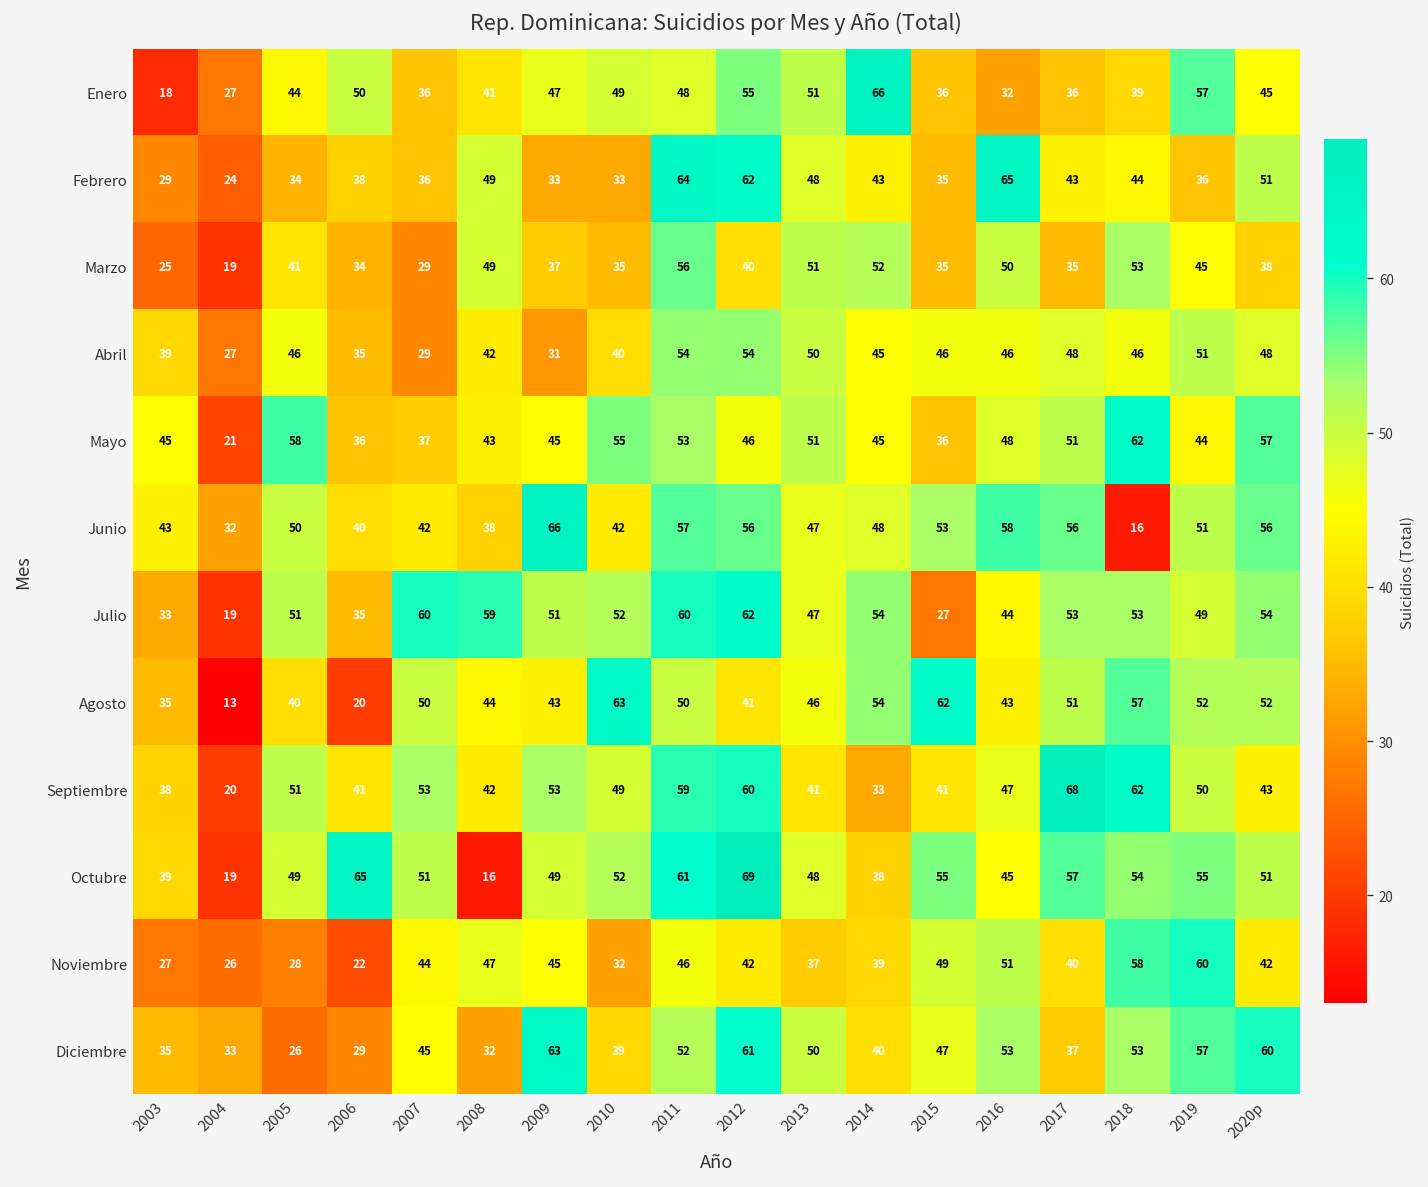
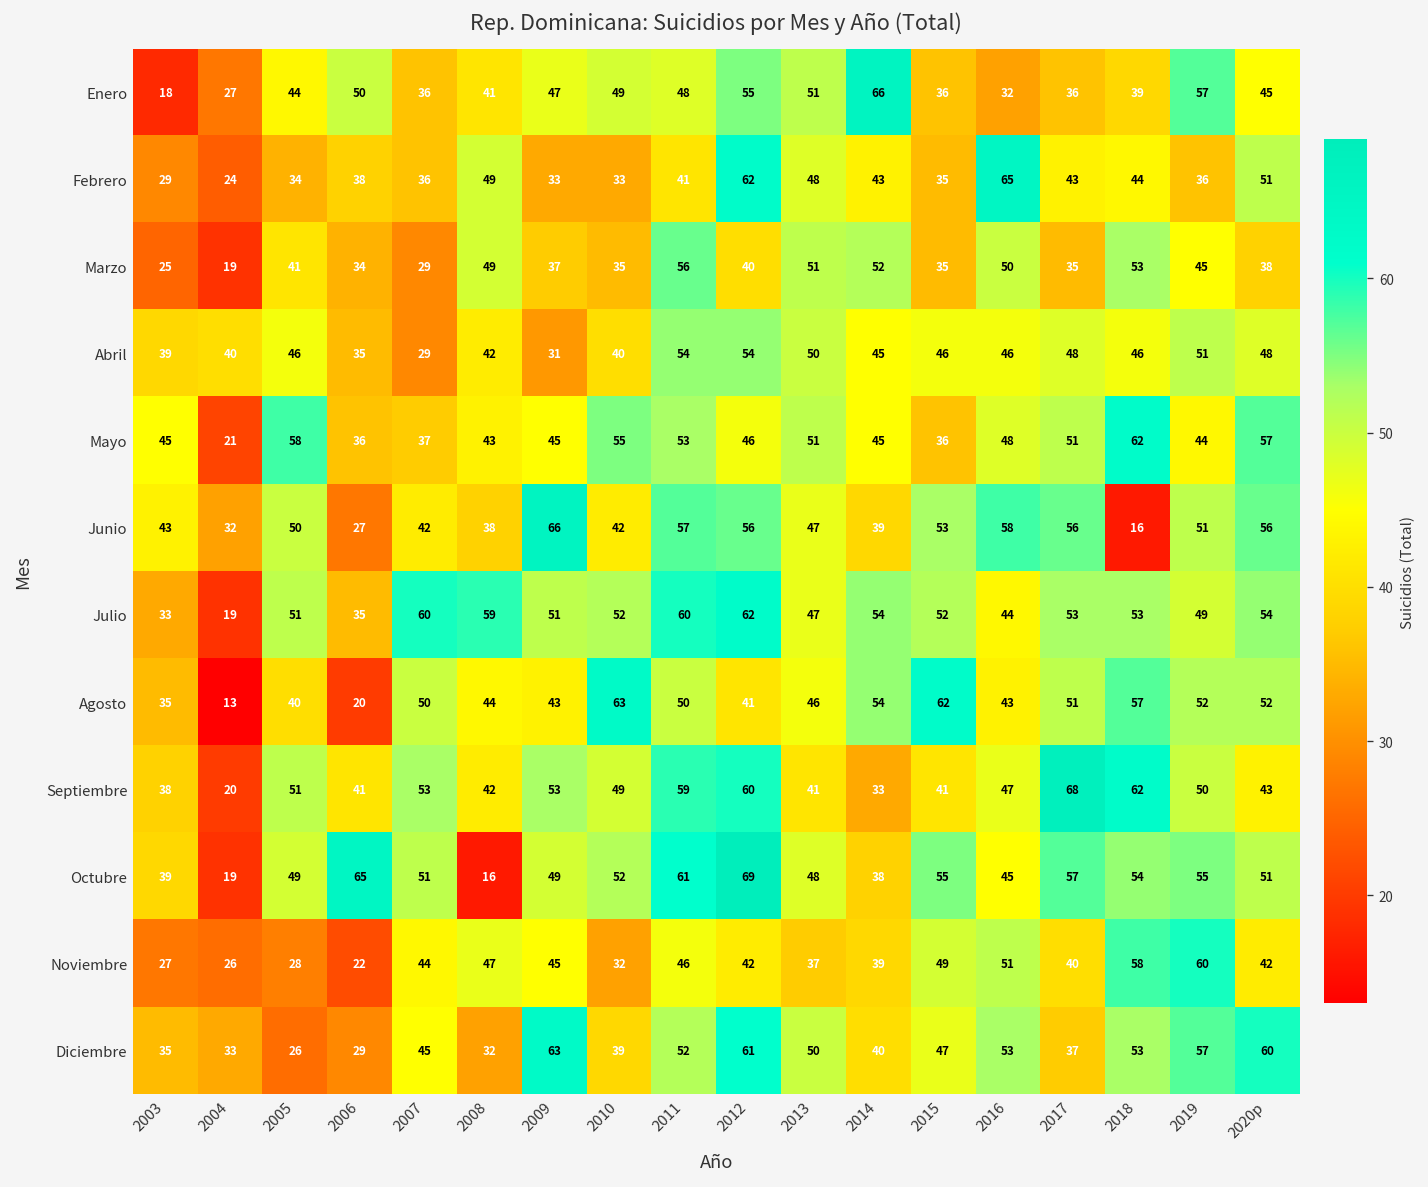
  {
    "Febrero": {
      "2003": 29,
      "2004": 24,
      "2005": 34,
      "2006": 38,
      "2007": 36,
      "2008": 49,
      "2009": 33,
      "2010": 33,
-     "2011": 64,
+     "2011": 41,
      "2012": 62,
      "2013": 48,
      "2014": 43,
      "2015": 35,
      "2016": 65,
      "2017": 43,
      "2018": 44,
      "2019": 36,
      "2020p": 51
    },
    "Abril": {
      "2003": 39,
-     "2004": 27,
+     "2004": 40,
      "2005": 46,
      "2006": 35,
      "2007": 29,
      "2008": 42,
      "2009": 31,
      "2010": 40,
      "2011": 54,
      "2012": 54,
      "2013": 50,
      "2014": 45,
      "2015": 46,
      "2016": 46,
      "2017": 48,
      "2018": 46,
      "2019": 51,
      "2020p": 48
    },
    "Junio": {
      "2003": 43,
      "2004": 32,
      "2005": 50,
-     "2006": 40,
+     "2006": 27,
      "2007": 42,
      "2008": 38,
      "2009": 66,
      "2010": 42,
      "2011": 57,
      "2012": 56,
      "2013": 47,
-     "2014": 48,
+     "2014": 39,
      "2015": 53,
      "2016": 58,
      "2017": 56,
      "2018": 16,
      "2019": 51,
      "2020p": 56
    },
    "Julio": {
      "2003": 33,
      "2004": 19,
      "2005": 51,
      "2006": 35,
      "2007": 60,
      "2008": 59,
      "2009": 51,
      "2010": 52,
      "2011": 60,
      "2012": 62,
      "2013": 47,
      "2014": 54,
-     "2015": 27,
+     "2015": 52,
      "2016": 44,
      "2017": 53,
      "2018": 53,
      "2019": 49,
      "2020p": 54
    }
  }
